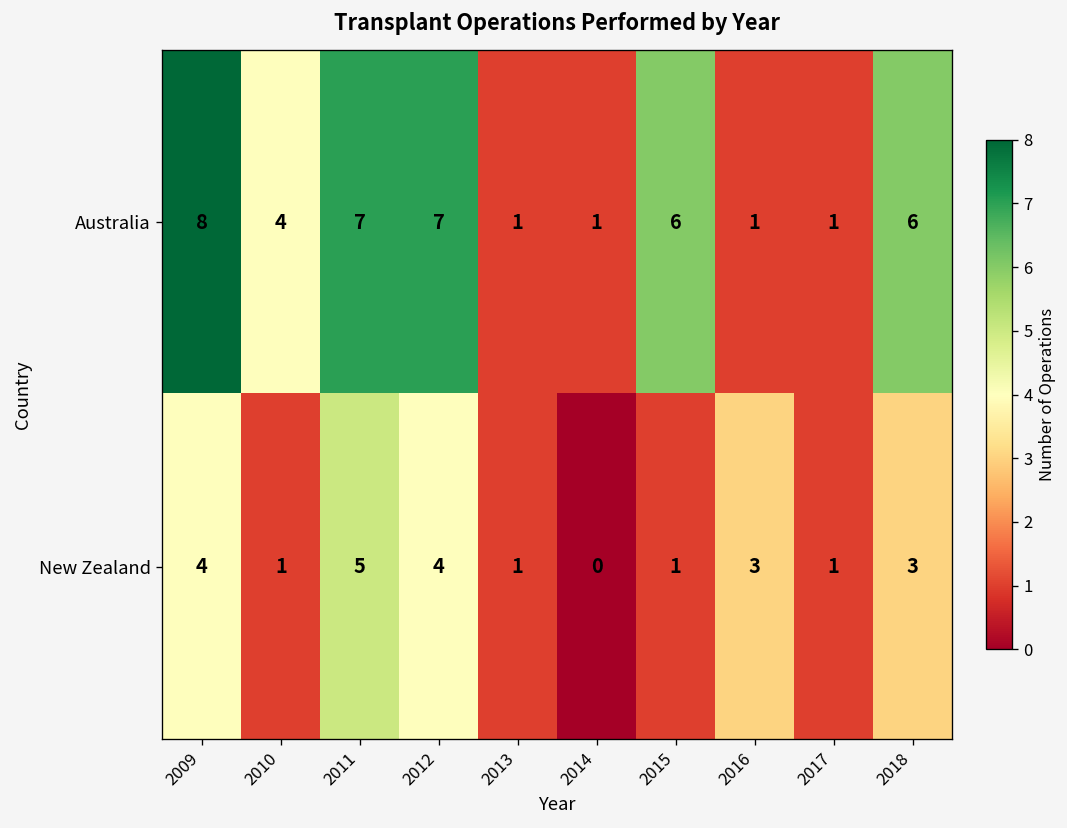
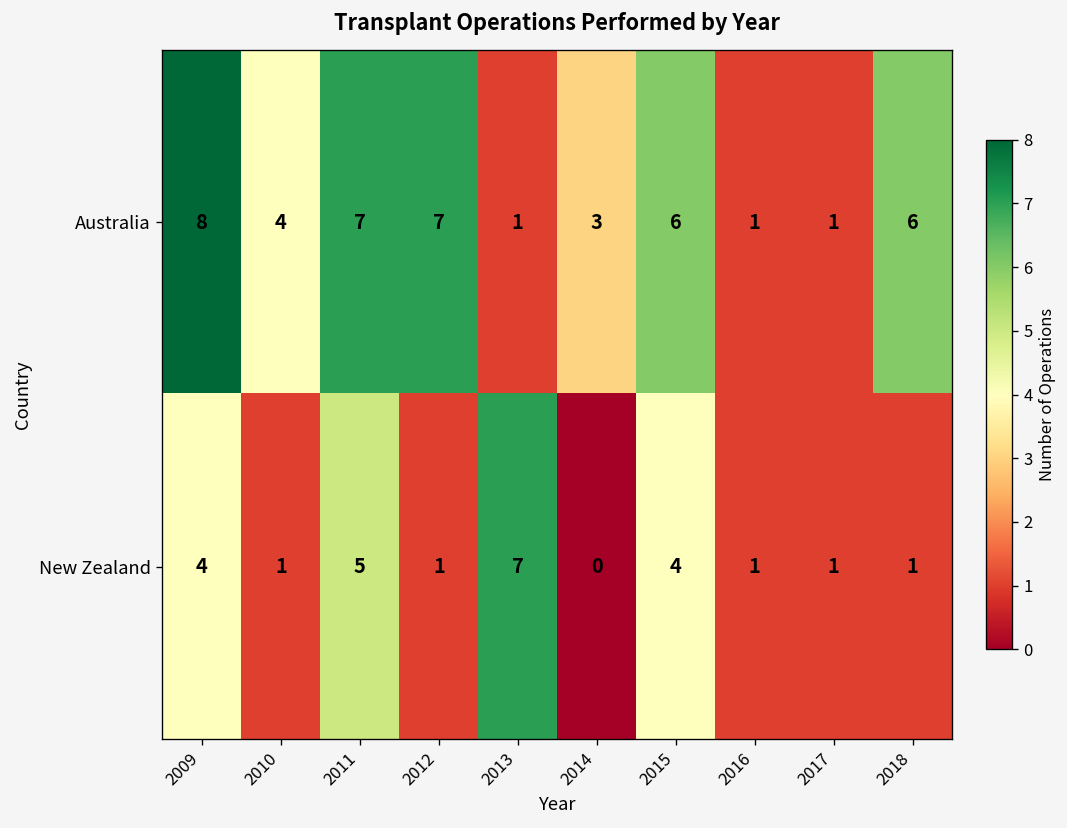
  {
    "Australia": {
      "2009": 8,
      "2010": 4,
      "2011": 7,
      "2012": 7,
      "2013": 1,
-     "2014": 1,
+     "2014": 3,
      "2015": 6,
      "2016": 1,
      "2017": 1,
      "2018": 6
    },
    "New Zealand": {
      "2009": 4,
      "2010": 1,
      "2011": 5,
-     "2012": 4,
-     "2013": 1,
+     "2012": 1,
+     "2013": 7,
      "2014": 0,
-     "2015": 1,
-     "2016": 3,
+     "2015": 4,
+     "2016": 1,
      "2017": 1,
-     "2018": 3
+     "2018": 1
    }
  }
